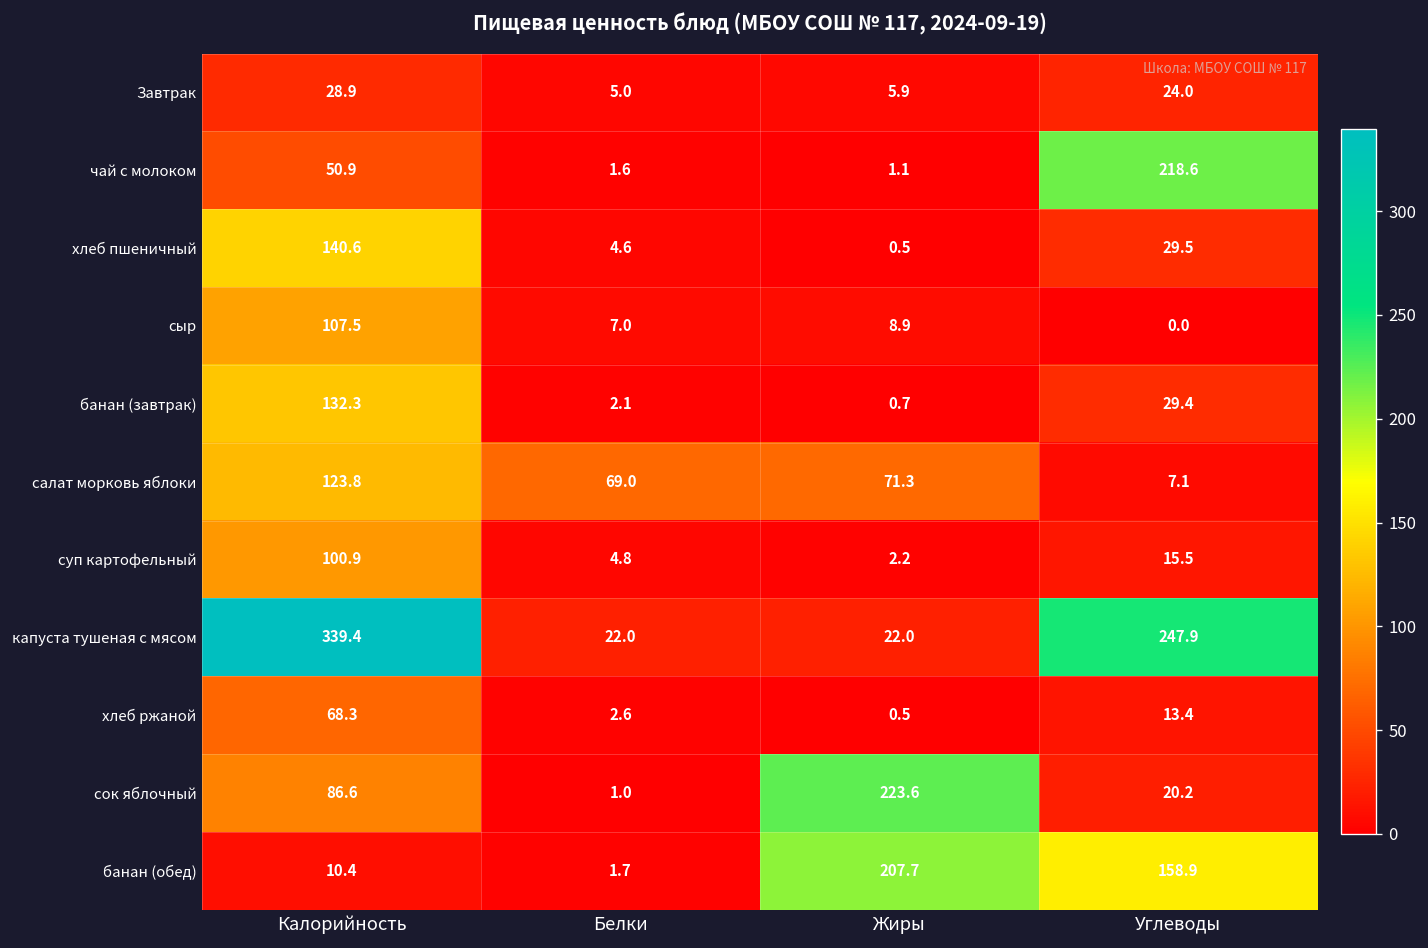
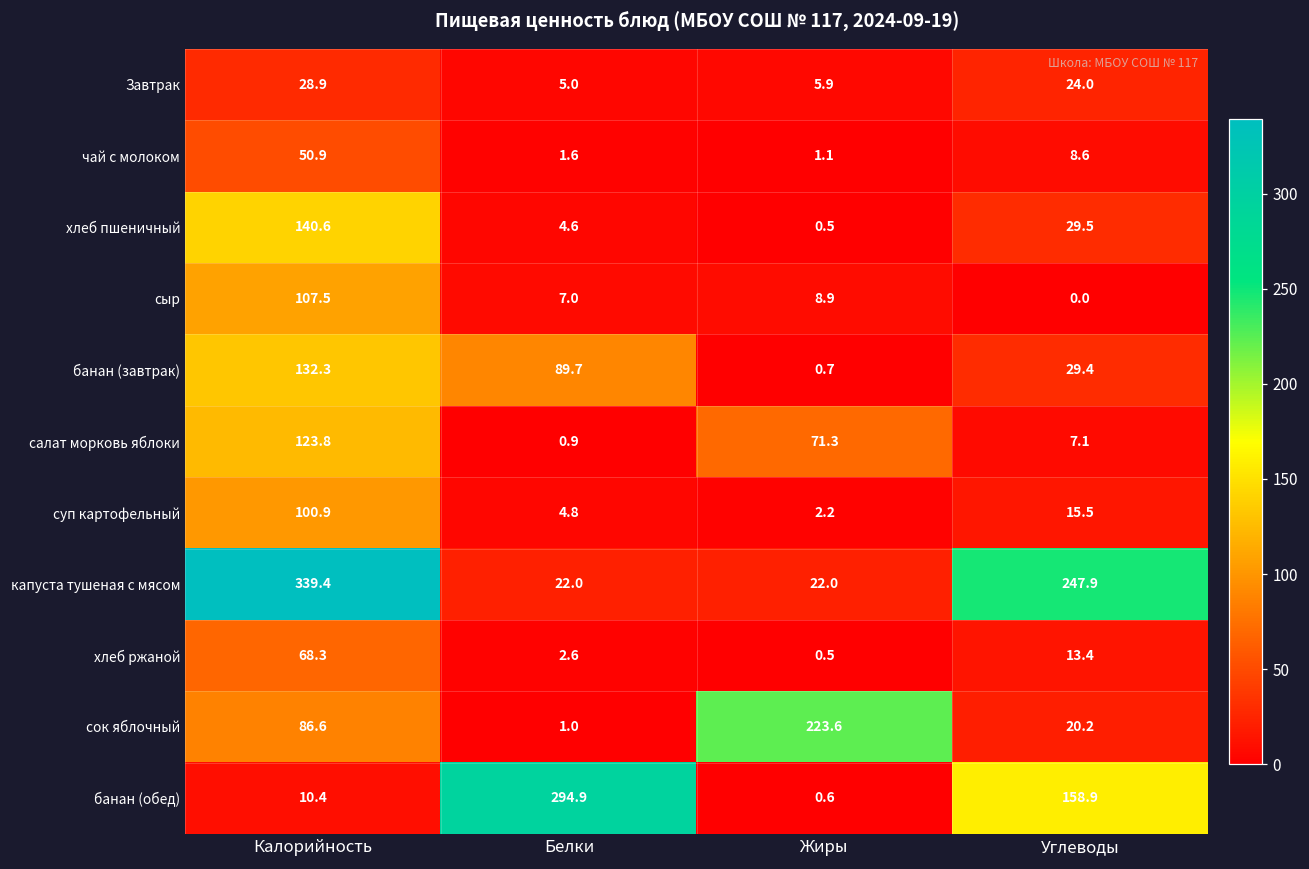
  {
    "Завтрак": {
      "Калорийность": 28.9,
      "Белки": 5.0,
      "Жиры": 5.9
    },
    "чай с молоком": {
      "Калорийность": 50.9,
      "Белки": 1.6,
      "Жиры": 1.1,
-     "Углеводы": 218.6
+     "Углеводы": 8.6
    },
    "хлеб пшеничный": {
      "Калорийность": 140.6,
      "Белки": 4.6,
      "Жиры": 0.5,
      "Углеводы": 29.5
    },
    "сыр": {
      "Калорийность": 107.5,
      "Белки": 7.0,
      "Жиры": 8.9,
      "Углеводы": 0.0
    },
    "банан (завтрак)": {
      "Калорийность": 132.3,
-     "Белки": 2.1,
+     "Белки": 89.7,
      "Жиры": 0.7,
      "Углеводы": 29.4
    },
    "салат морковь яблоки": {
      "Калорийность": 123.8,
-     "Белки": 69.0,
+     "Белки": 0.9,
      "Жиры": 71.3,
      "Углеводы": 7.1
    },
    "суп картофельный": {
      "Калорийность": 100.9,
      "Белки": 4.8,
      "Жиры": 2.2,
      "Углеводы": 15.5
    },
    "капуста тушеная с мясом": {
      "Калорийность": 339.4,
      "Белки": 22.0,
      "Жиры": 22.0,
      "Углеводы": 247.9
    },
    "хлеб ржаной": {
      "Калорийность": 68.3,
      "Белки": 2.6,
      "Жиры": 0.5,
      "Углеводы": 13.4
    },
    "сок яблочный": {
      "Калорийность": 86.6,
      "Белки": 1.0,
      "Жиры": 223.6,
      "Углеводы": 20.2
    },
    "банан (обед)": {
      "Калорийность": 10.4,
-     "Белки": 1.7,
-     "Жиры": 207.7,
+     "Белки": 294.9,
+     "Жиры": 0.6,
      "Углеводы": 158.9
    }
  }
